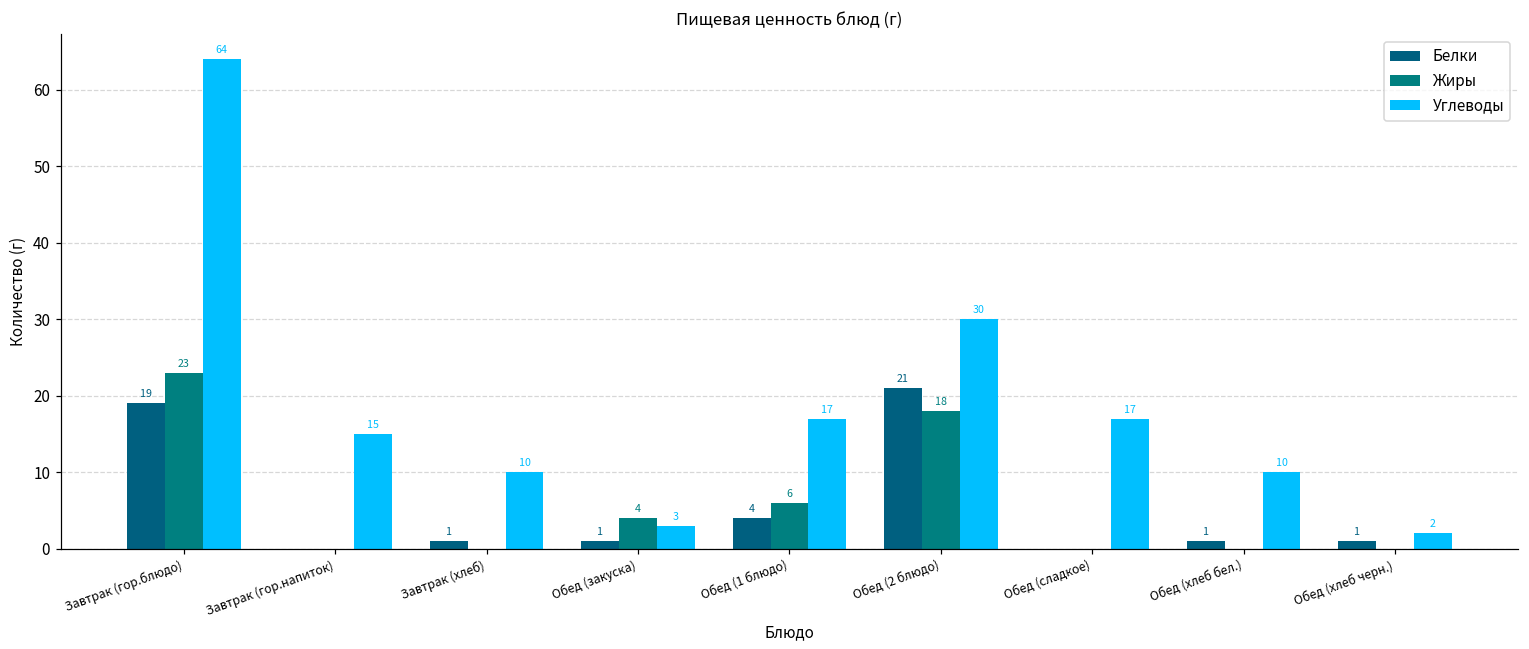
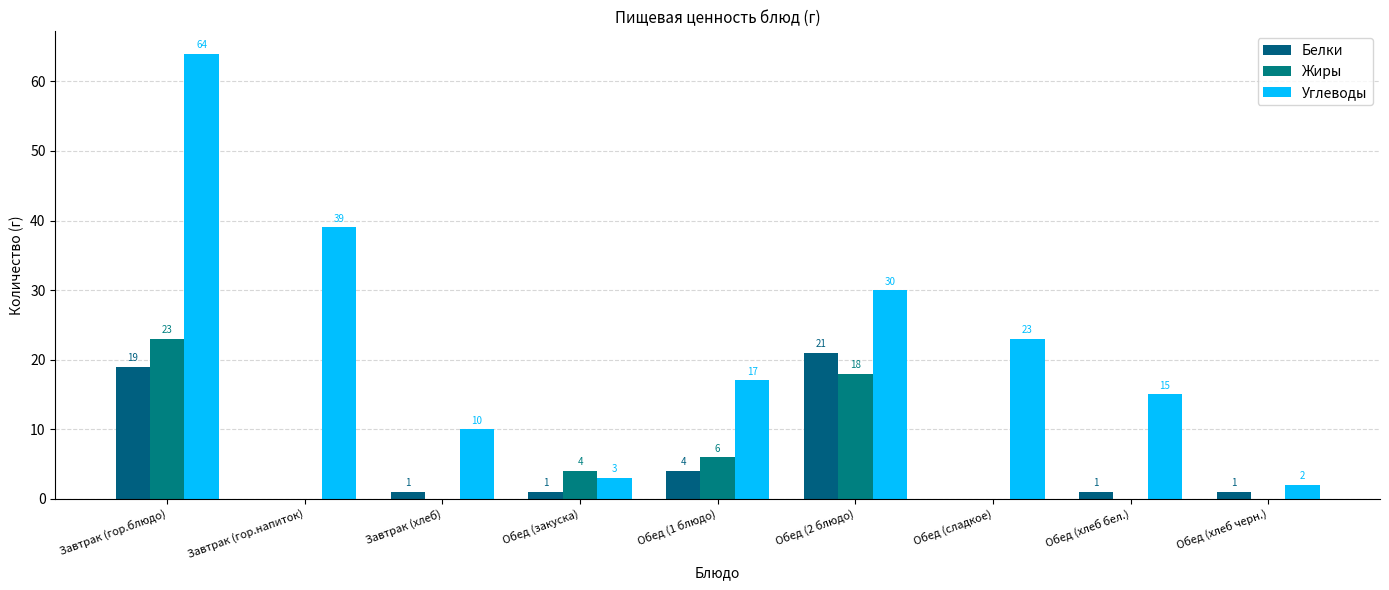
  {
    "Углеводы": {
      "Завтрак (гор.блюдо)": 64,
-     "Завтрак (гор.напиток)": 15,
+     "Завтрак (гор.напиток)": 39,
      "Завтрак (хлеб)": 10,
      "Обед (закуска)": 3,
      "Обед (1 блюдо)": 17,
      "Обед (2 блюдо)": 30,
-     "Обед (сладкое)": 17,
-     "Обед (хлеб бел.)": 10,
+     "Обед (сладкое)": 23,
+     "Обед (хлеб бел.)": 15,
      "Обед (хлеб черн.)": 2
    }
  }
